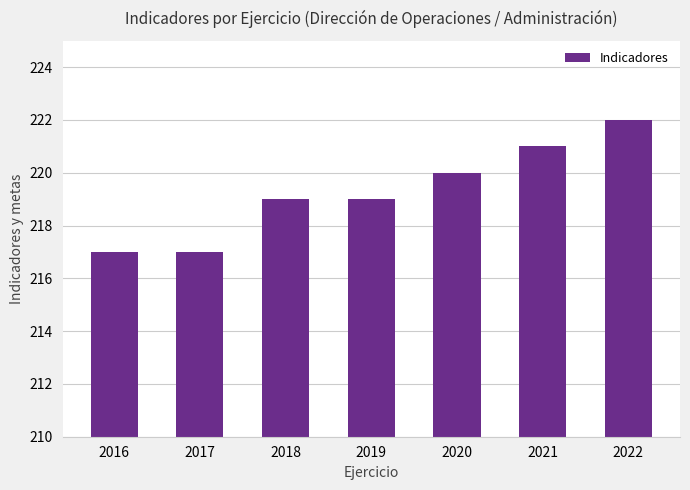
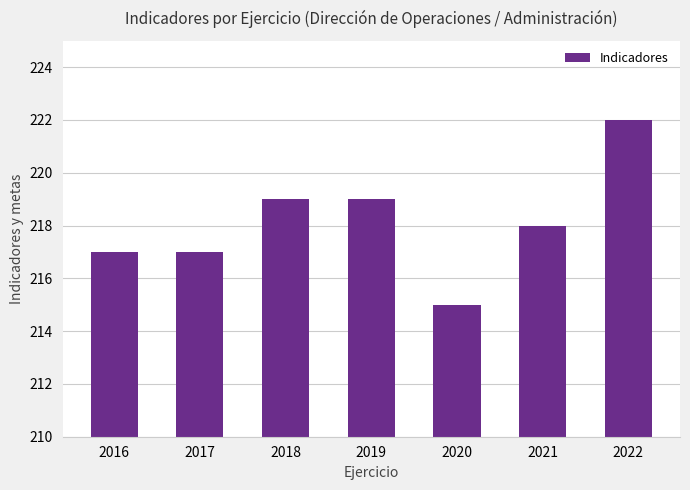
  {
    "2016": 217,
    "2017": 217,
    "2018": 219,
    "2019": 219,
-   "2020": 220,
-   "2021": 221,
+   "2020": 215,
+   "2021": 218,
    "2022": 222
  }
